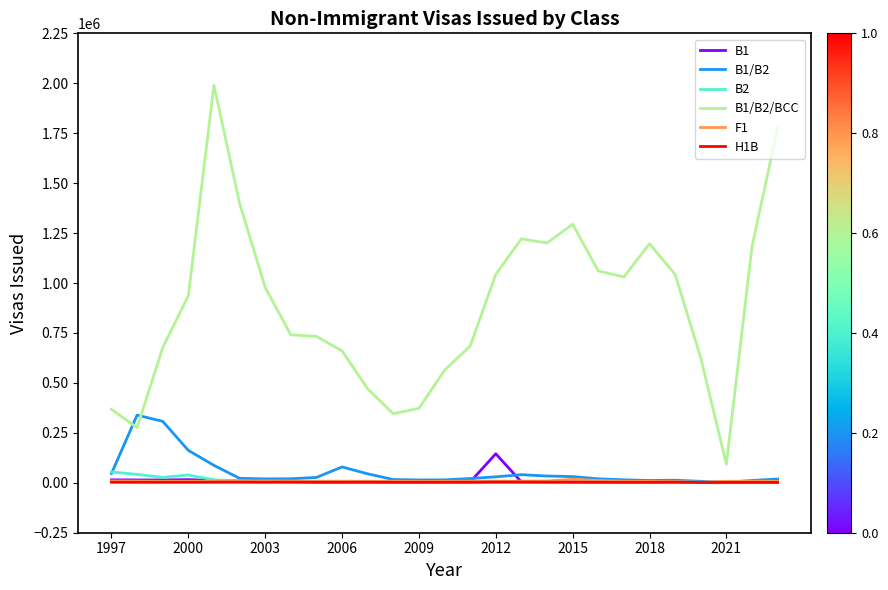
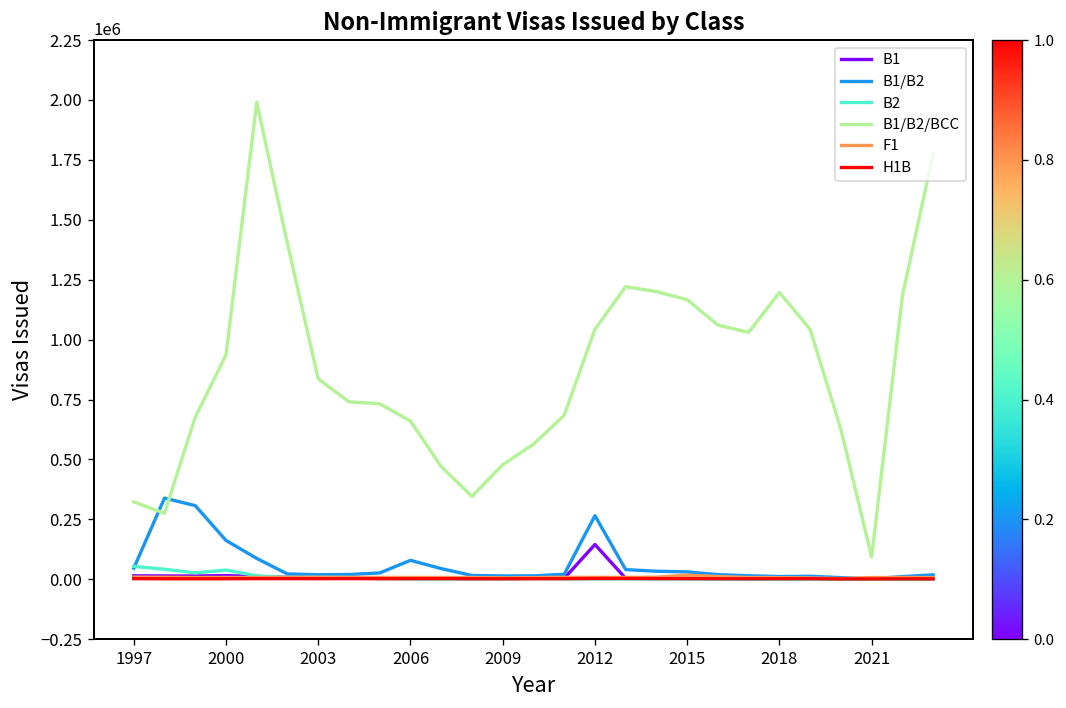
  {
    "B1": {
      "2012": 150000
    },
    "B1/B2": {
      "2000": 160000,
      "2006": 80000,
-     "2012": 30000,
+     "2012": 270000,
      "2015": 30000
    },
    "B2": {
      "2000": 40000
    },
    "B1/B2/BCC": {
-     "1997": 370000,
+     "1997": 320000,
      "2000": 940000,
-     "2003": 980000,
+     "2003": 840000,
      "2006": 660000,
-     "2009": 370000,
+     "2009": 480000,
      "2012": 1040000,
-     "2015": 1290000,
+     "2015": 1170000,
      "2018": 1200000,
      "2021": 90000
    },
    "F1": {
      "2015": 20000
    }
  }
